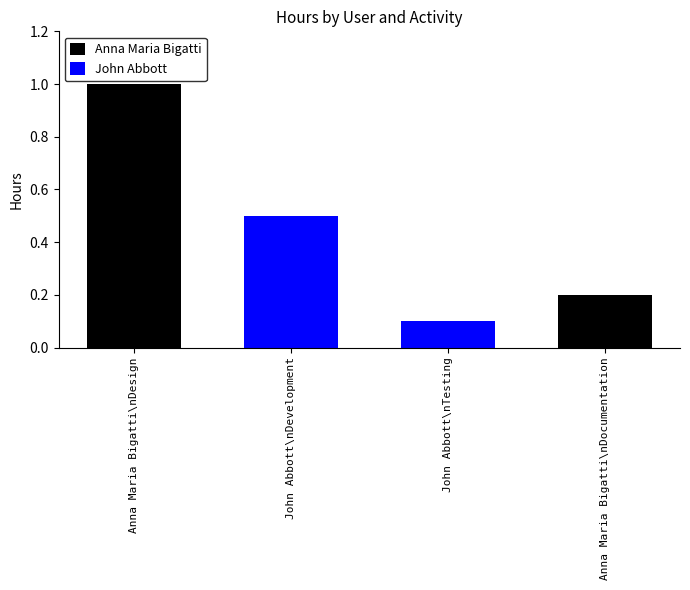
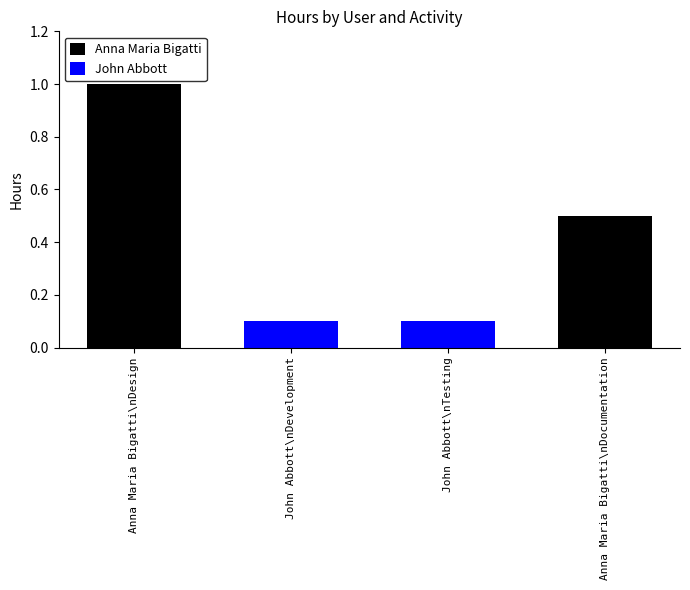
  {
    "Anna Maria Bigatti\\nDesign": 1.0,
-   "John Abbott\\nDevelopment": 0.5,
+   "John Abbott\\nDevelopment": 0.1,
    "John Abbott\\nTesting": 0.1,
-   "Anna Maria Bigatti\\nDocumentation": 0.2
+   "Anna Maria Bigatti\\nDocumentation": 0.5
  }
